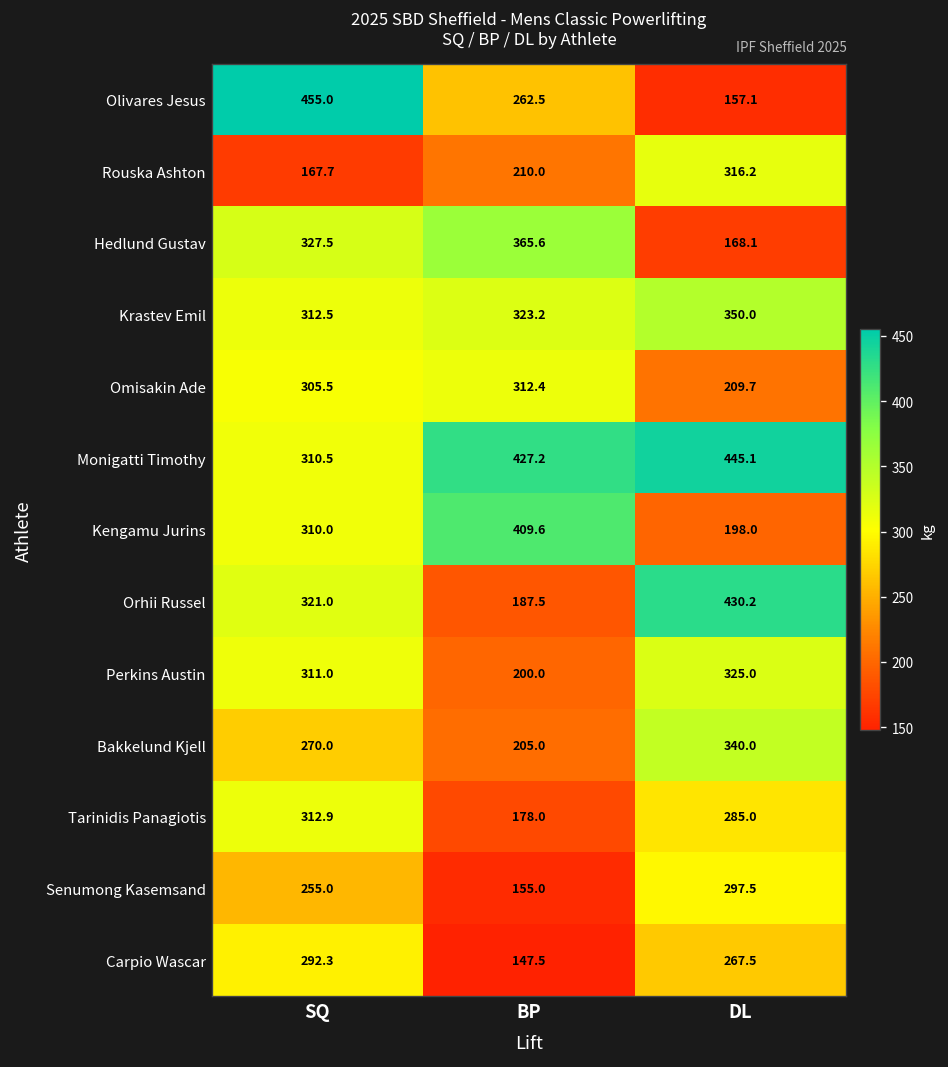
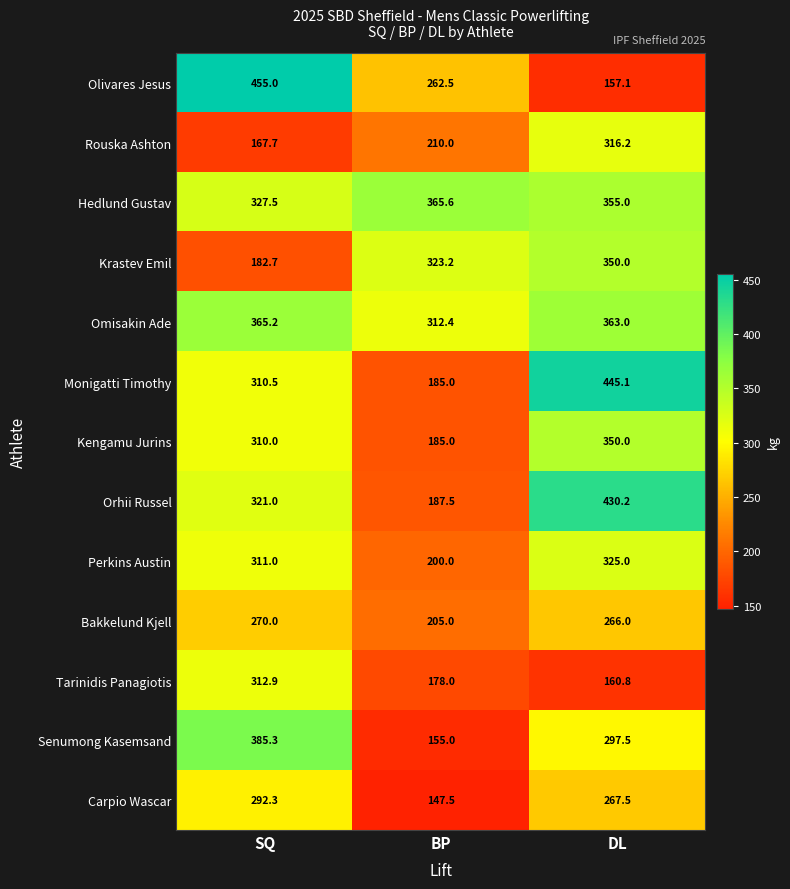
  {
    "Olivares Jesus": {
      "SQ": 455.0,
      "BP": 262.5,
      "DL": 157.1
    },
    "Rouska Ashton": {
      "SQ": 167.7,
      "BP": 210.0,
      "DL": 316.2
    },
    "Hedlund Gustav": {
      "SQ": 327.5,
      "BP": 365.6,
-     "DL": 168.1
+     "DL": 355.0
    },
    "Krastev Emil": {
-     "SQ": 312.5,
+     "SQ": 182.7,
      "BP": 323.2,
      "DL": 350.0
    },
    "Omisakin Ade": {
-     "SQ": 305.5,
+     "SQ": 365.2,
      "BP": 312.4,
-     "DL": 209.7
+     "DL": 363.0
    },
    "Monigatti Timothy": {
      "SQ": 310.5,
-     "BP": 427.2,
+     "BP": 185.0,
      "DL": 445.1
    },
    "Kengamu Jurins": {
      "SQ": 310.0,
-     "BP": 409.6,
-     "DL": 198.0
+     "BP": 185.0,
+     "DL": 350.0
    },
    "Orhii Russel": {
      "SQ": 321.0,
      "BP": 187.5,
      "DL": 430.2
    },
    "Perkins Austin": {
      "SQ": 311.0,
      "BP": 200.0,
      "DL": 325.0
    },
    "Bakkelund Kjell": {
      "SQ": 270.0,
      "BP": 205.0,
-     "DL": 340.0
+     "DL": 266.0
    },
    "Tarinidis Panagiotis": {
      "SQ": 312.9,
      "BP": 178.0,
-     "DL": 285.0
+     "DL": 160.8
    },
    "Senumong Kasemsand": {
-     "SQ": 255.0,
+     "SQ": 385.3,
      "BP": 155.0,
      "DL": 297.5
    },
    "Carpio Wascar": {
      "SQ": 292.3,
      "BP": 147.5,
      "DL": 267.5
    }
  }
